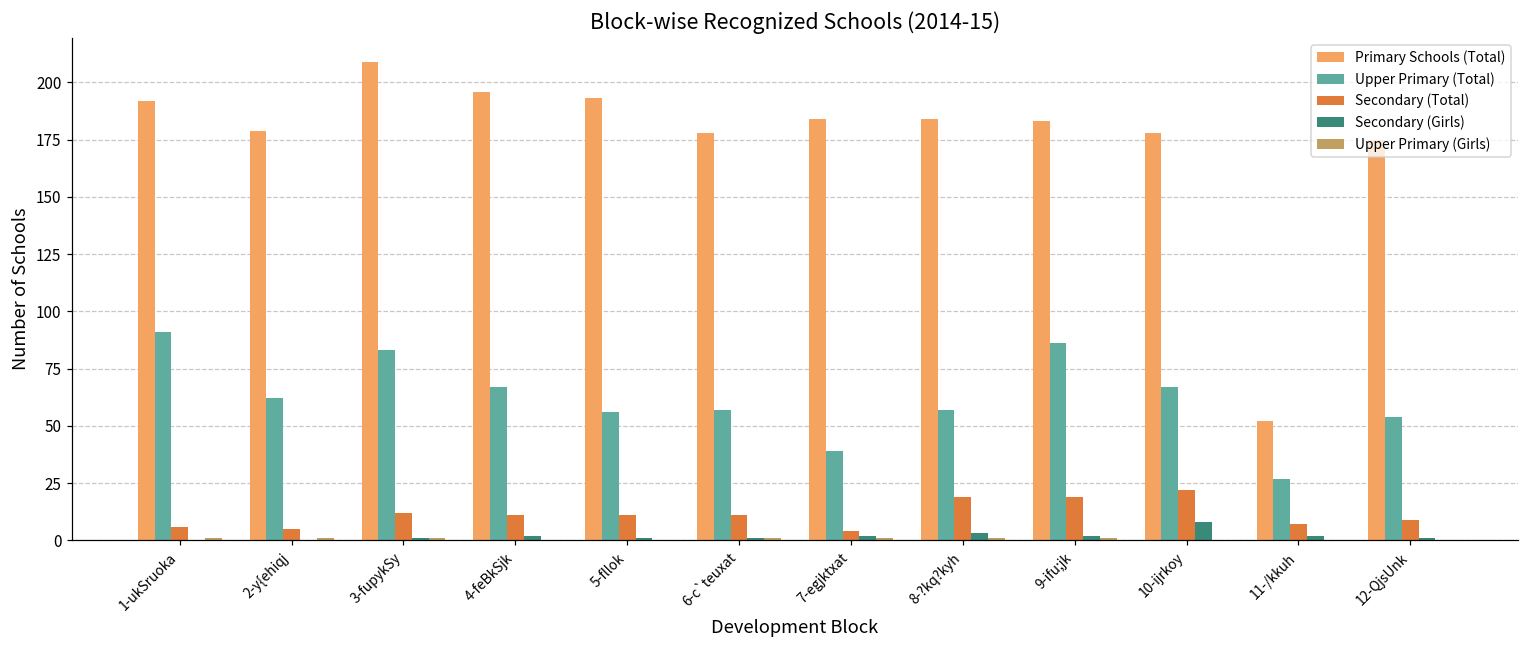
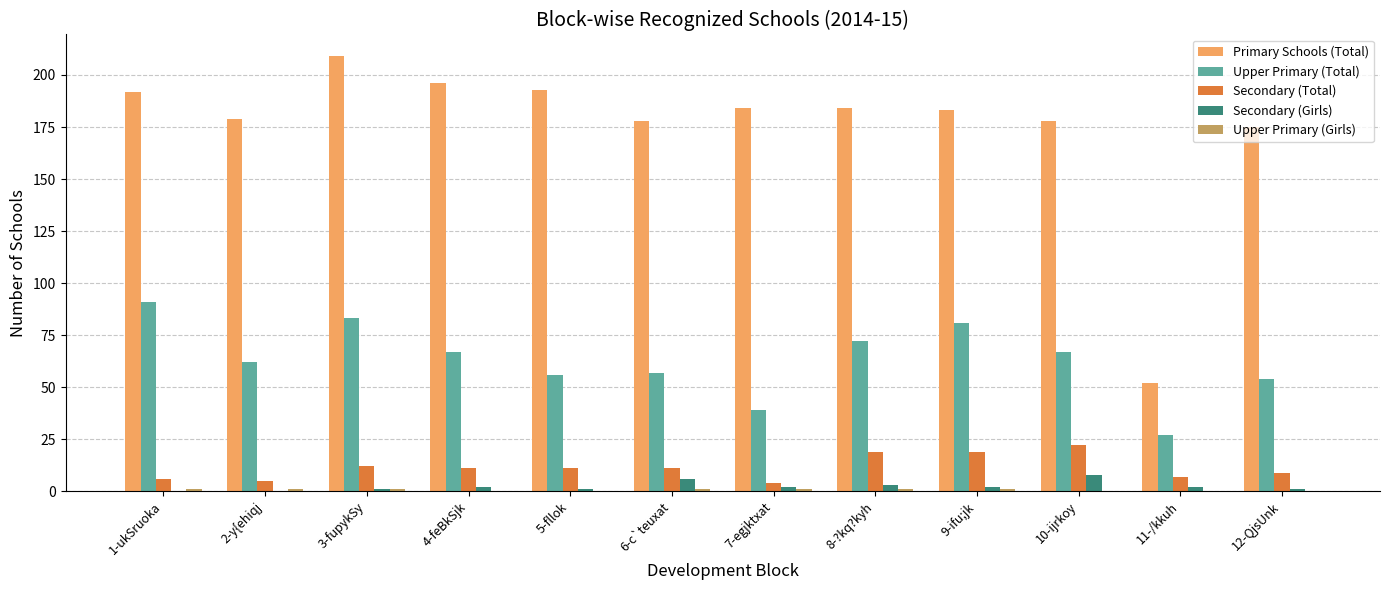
  {
    "Upper Primary (Total)": {
      "1-ukSruoka": 91,
      "2-y{ehiqj": 62,
      "3-fupykSy": 83,
      "4-feBkSjk": 67,
      "5-fllok": 56,
      "6-c`teuxat": 57,
      "7-egjktxat": 39,
-     "8-?kq?kyh": 57,
-     "9-ifu;jk": 86,
+     "8-?kq?kyh": 72,
+     "9-ifu;jk": 81,
      "10-ijrkoy": 67,
      "11-/kkuh": 27,
      "12-QjsUnk": 54
    },
    "Secondary (Total)": {
      "1-ukSruoka": 6,
      "2-y{ehiqj": 5,
      "3-fupykSy": 12,
      "4-feBkSjk": 11,
      "5-fllok": 11,
      "6-c`teuxat": 11,
      "7-egjktxat": 4,
      "8-?kq?kyh": 19,
      "9-ifu;jk": 19,
      "10-ijrkoy": 22,
      "11-/kkuh": 7,
      "12-QjsUnk": 9
    },
    "Secondary (Girls)": {
      "1-ukSruoka": 0,
      "2-y{ehiqj": 0,
      "4-feBkSjk": 2,
-     "6-c`teuxat": 1,
+     "6-c`teuxat": 6,
      "7-egjktxat": 2,
      "8-?kq?kyh": 3,
      "9-ifu;jk": 2,
      "10-ijrkoy": 8,
      "11-/kkuh": 2
    }
  }
